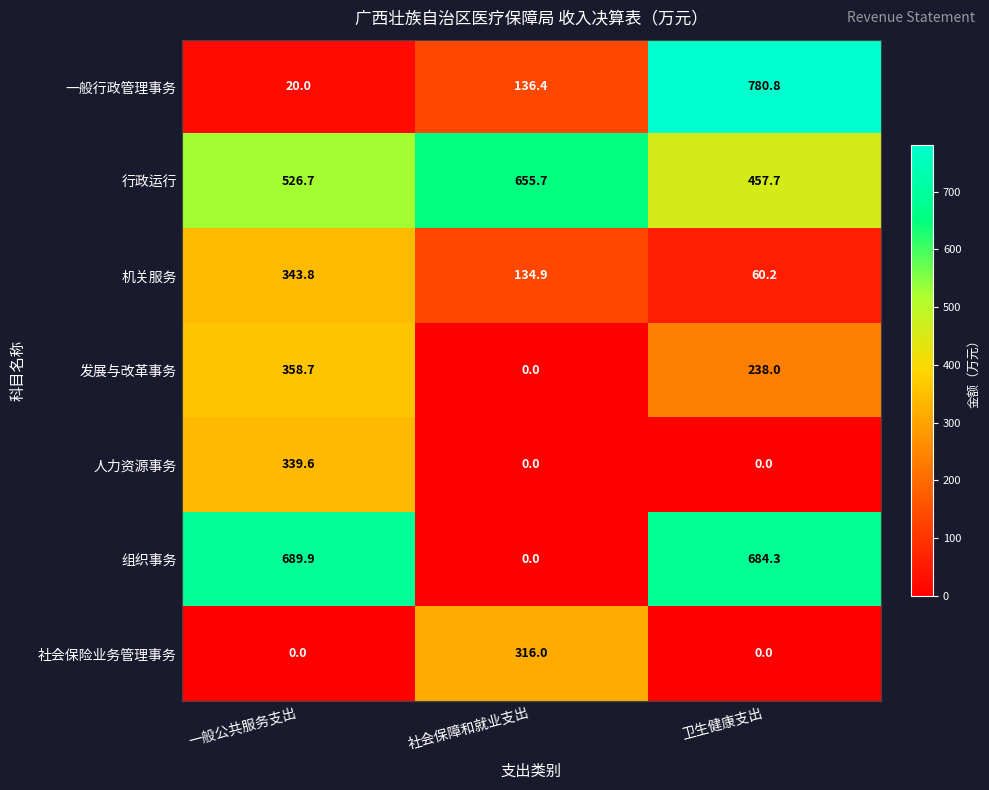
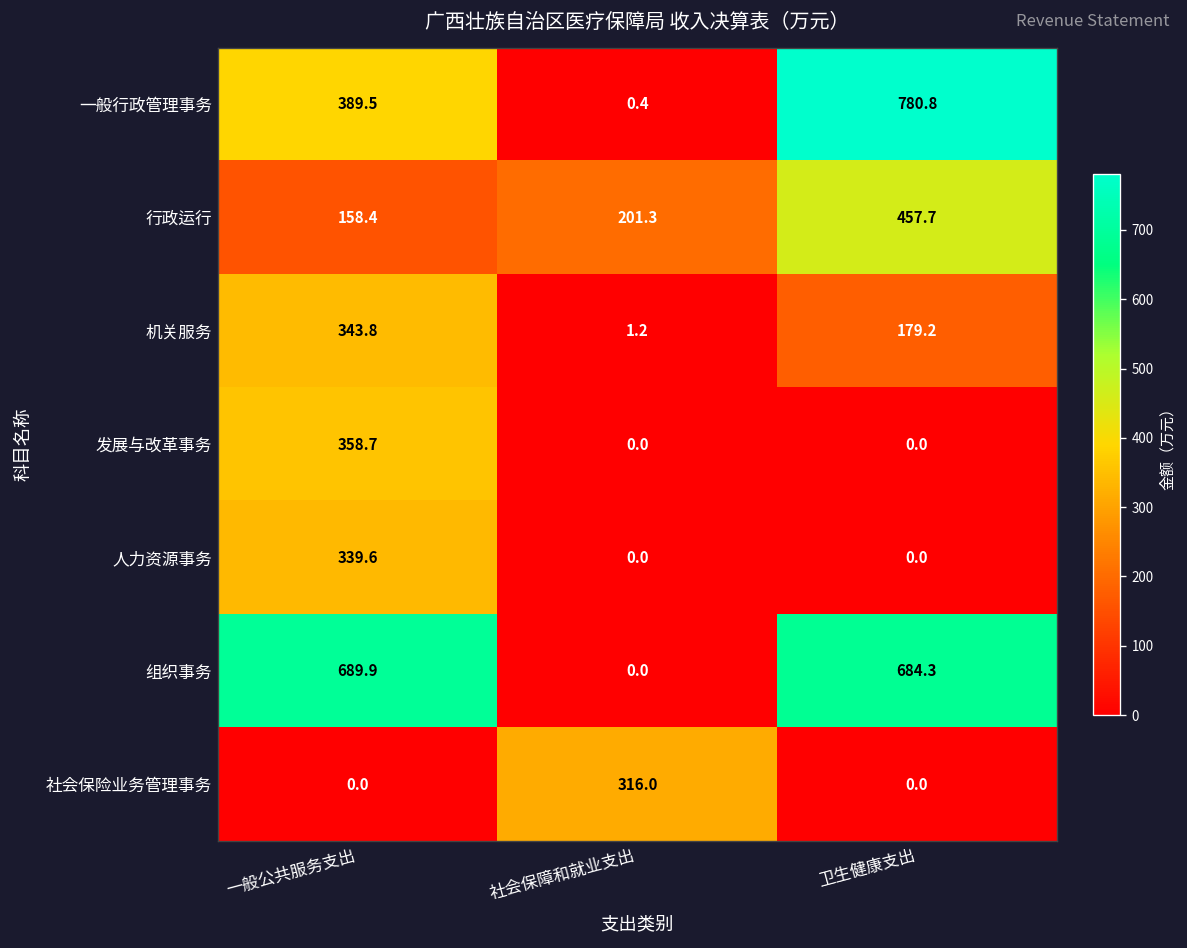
  {
    "一般行政管理事务": {
-     "一般公共服务支出": 20.0,
-     "社会保障和就业支出": 136.4,
+     "一般公共服务支出": 389.5,
+     "社会保障和就业支出": 0.4,
      "卫生健康支出": 780.8
    },
    "行政运行": {
-     "一般公共服务支出": 526.7,
-     "社会保障和就业支出": 655.7,
+     "一般公共服务支出": 158.4,
+     "社会保障和就业支出": 201.3,
      "卫生健康支出": 457.7
    },
    "机关服务": {
      "一般公共服务支出": 343.8,
-     "社会保障和就业支出": 134.9,
-     "卫生健康支出": 60.2
+     "社会保障和就业支出": 1.2,
+     "卫生健康支出": 179.2
    },
    "发展与改革事务": {
      "一般公共服务支出": 358.7,
      "社会保障和就业支出": 0.0,
-     "卫生健康支出": 238.0
+     "卫生健康支出": 0.0
    },
    "人力资源事务": {
      "一般公共服务支出": 339.6,
      "社会保障和就业支出": 0.0,
      "卫生健康支出": 0.0
    },
    "组织事务": {
      "一般公共服务支出": 689.9,
      "社会保障和就业支出": 0.0,
      "卫生健康支出": 684.3
    },
    "社会保险业务管理事务": {
      "一般公共服务支出": 0.0,
      "社会保障和就业支出": 316.0,
      "卫生健康支出": 0.0
    }
  }
